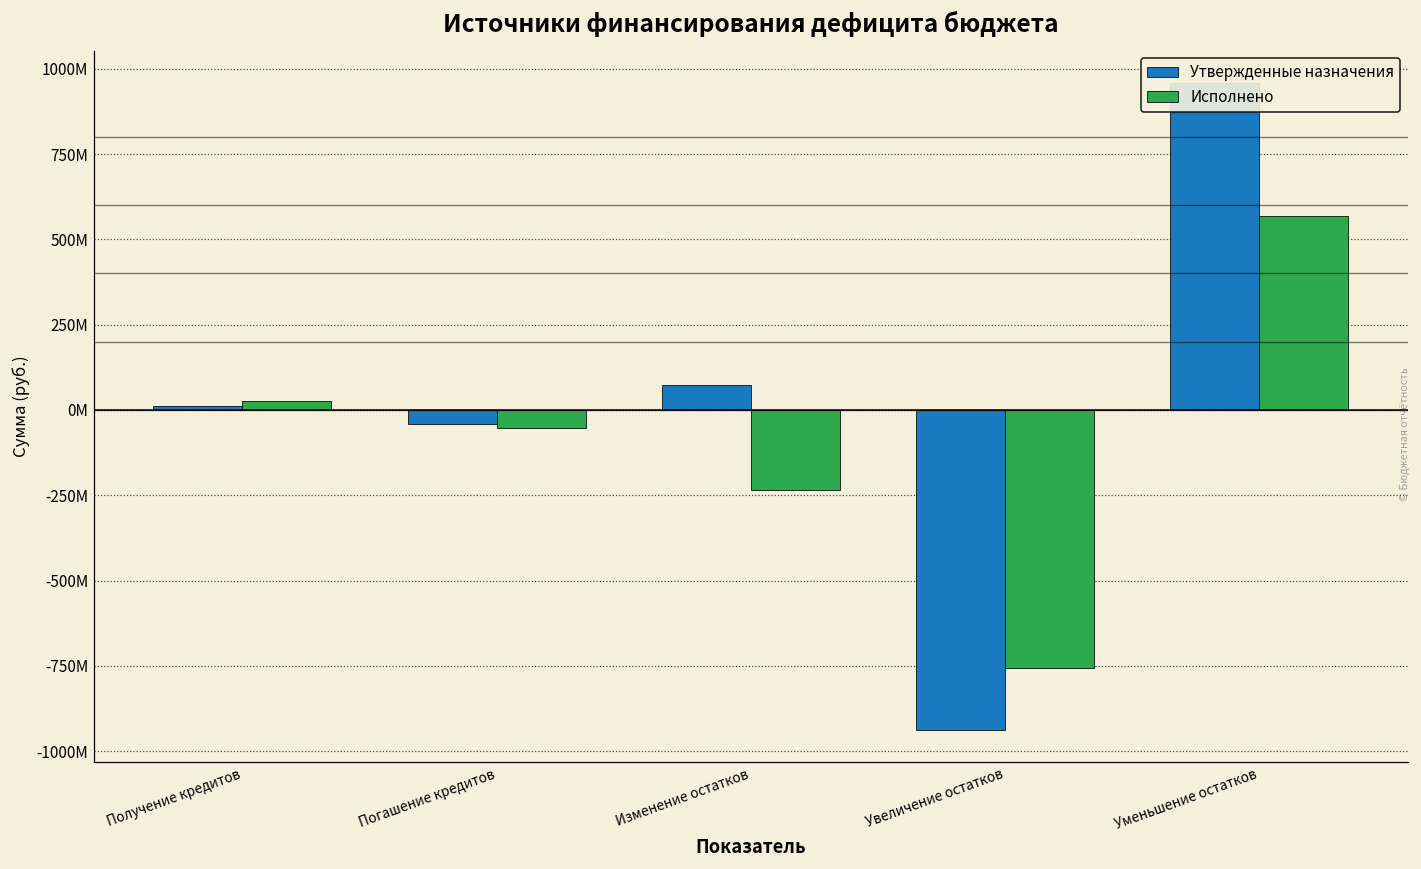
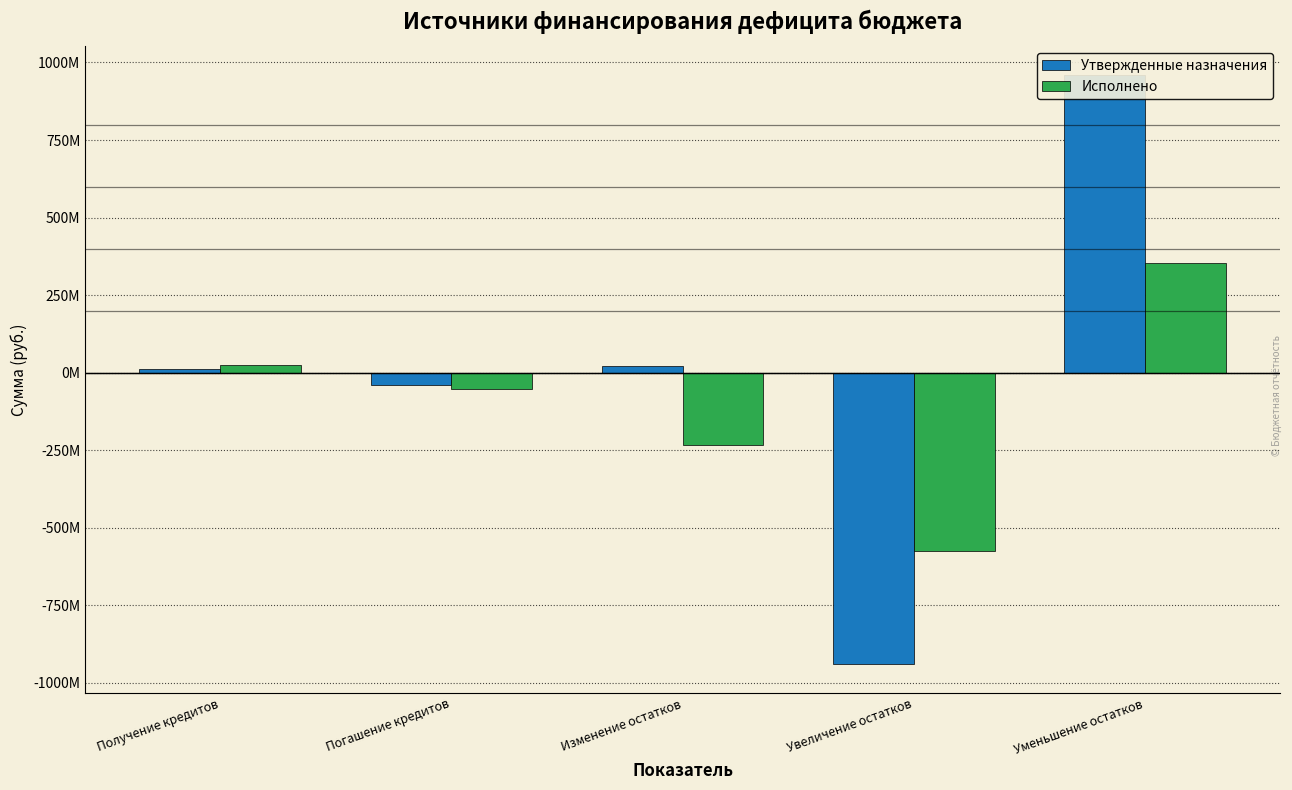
  {
    "Утвержденные назначения": {
      "Получение кредитов": 10000000,
      "Погашение кредитов": -40000000,
-     "Изменение остатков": 70000000,
+     "Изменение остатков": 20000000,
      "Увеличение остатков": -940000000
    },
    "Исполнено": {
      "Получение кредитов": 30000000,
      "Погашение кредитов": -50000000,
      "Изменение остатков": -230000000,
-     "Увеличение остатков": -760000000,
-     "Уменьшение остатков": 570000000
+     "Увеличение остатков": -580000000,
+     "Уменьшение остатков": 350000000
    }
  }
